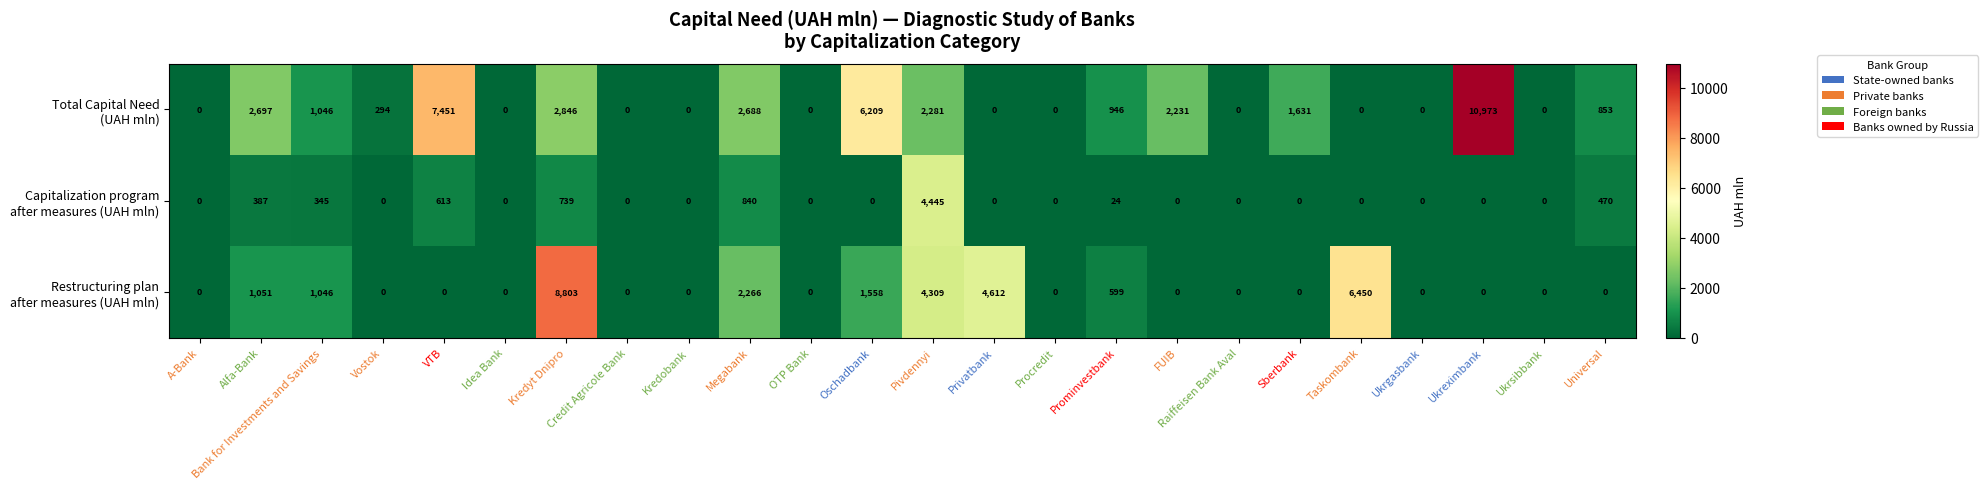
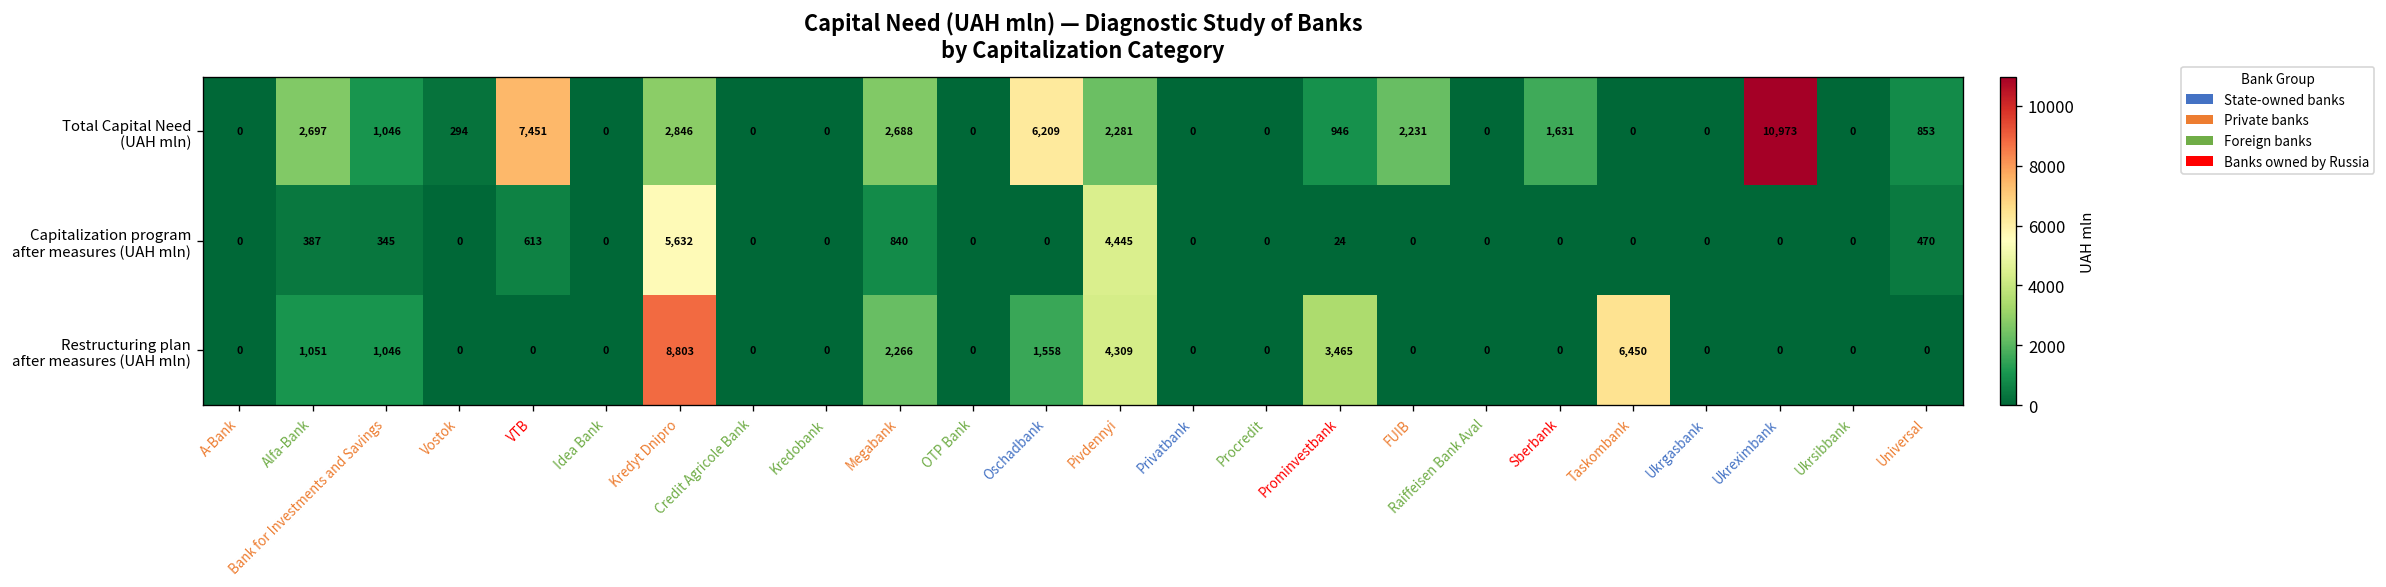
  {
    "Total Capital Need (UAH mln)": {
      "A-Bank": "0",
      "Alfa-Bank": "2,697",
      "Bank for Investments and Savings": "1,046",
      "Vostok": "294",
      "VTB": "7,451",
      "Idea Bank": "0",
      "Kredyt Dnipro": "2,846",
      "Credit Agricole Bank": "0",
      "Kredobank": "0",
      "Megabank": "2,688",
      "OTP Bank": "0",
      "Oschadbank": "6,209",
      "Pivdennyi": "2,281",
      "Privatbank": "0",
      "Procredit": "0",
      "Prominvestbank": "946",
      "FUIB": "2,231",
      "Raiffeisen Bank Aval": "0",
      "Sberbank": "1,631",
      "Taskombank": "0",
      "Ukrgasbank": "0",
      "Ukreximbank": "10,973",
      "Ukrsibbank": "0",
      "Universal": "853"
    },
    "Capitalization program after measures (UAH mln)": {
      "A-Bank": "0",
      "Alfa-Bank": "387",
      "Bank for Investments and Savings": "345",
      "Vostok": "0",
      "VTB": "613",
      "Idea Bank": "0",
-     "Kredyt Dnipro": "739",
+     "Kredyt Dnipro": "5,632",
      "Credit Agricole Bank": "0",
      "Kredobank": "0",
      "Megabank": "840",
      "OTP Bank": "0",
      "Oschadbank": "0",
      "Pivdennyi": "4,445",
      "Privatbank": "0",
      "Procredit": "0",
      "Prominvestbank": "24",
      "FUIB": "0",
      "Raiffeisen Bank Aval": "0",
      "Sberbank": "0",
      "Taskombank": "0",
      "Ukrgasbank": "0",
      "Ukreximbank": "0",
      "Ukrsibbank": "0",
      "Universal": "470"
    },
    "Restructuring plan after measures (UAH mln)": {
      "A-Bank": "0",
      "Alfa-Bank": "1,051",
      "Bank for Investments and Savings": "1,046",
      "Vostok": "0",
      "VTB": "0",
      "Idea Bank": "0",
      "Kredyt Dnipro": "8,803",
      "Credit Agricole Bank": "0",
      "Kredobank": "0",
      "Megabank": "2,266",
      "OTP Bank": "0",
      "Oschadbank": "1,558",
      "Pivdennyi": "4,309",
-     "Privatbank": "4,612",
+     "Privatbank": "0",
      "Procredit": "0",
-     "Prominvestbank": "599",
+     "Prominvestbank": "3,465",
      "FUIB": "0",
      "Raiffeisen Bank Aval": "0",
      "Sberbank": "0",
      "Taskombank": "6,450",
      "Ukrgasbank": "0",
      "Ukreximbank": "0",
      "Ukrsibbank": "0",
      "Universal": "0"
    }
  }
